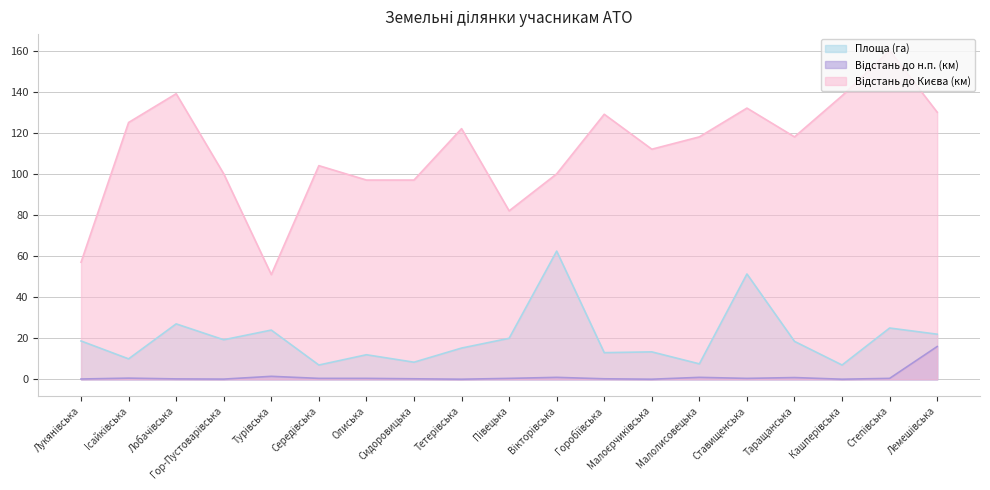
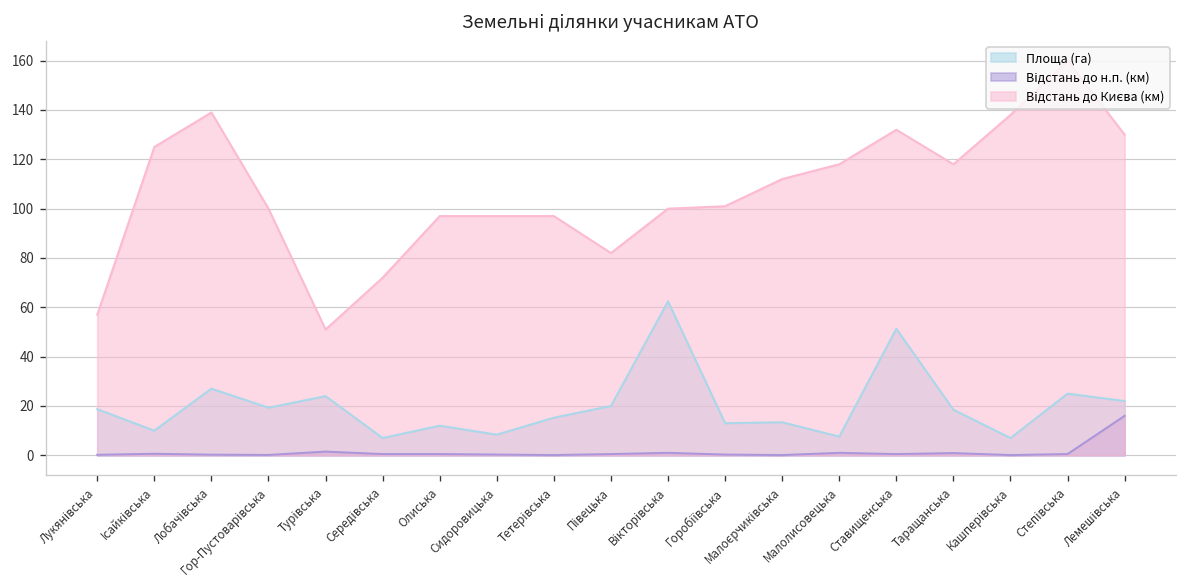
  {
    "Відстань до Києва (км)": {
      "Лукянівська": 57,
      "Ісайківська": 125,
      "Лобачівська": 139,
      "Гор-Пустоварівська": 100,
      "Турівська": 51,
-     "Середівська": 104,
+     "Середівська": 72,
      "Олиська": 97,
      "Сидоровицька": 97,
-     "Тетерівська": 122,
+     "Тетерівська": 97,
      "Півецька": 82,
      "Вікторівська": 100,
-     "Горобіївська": 129,
+     "Горобіївська": 101,
      "Малоєрчиківська": 112,
      "Малолисовецька": 118,
      "Ставищенська": 132,
      "Таращанська": 118,
      "Кашперівська": 138,
      "Лемешівська": 130
    }
  }
